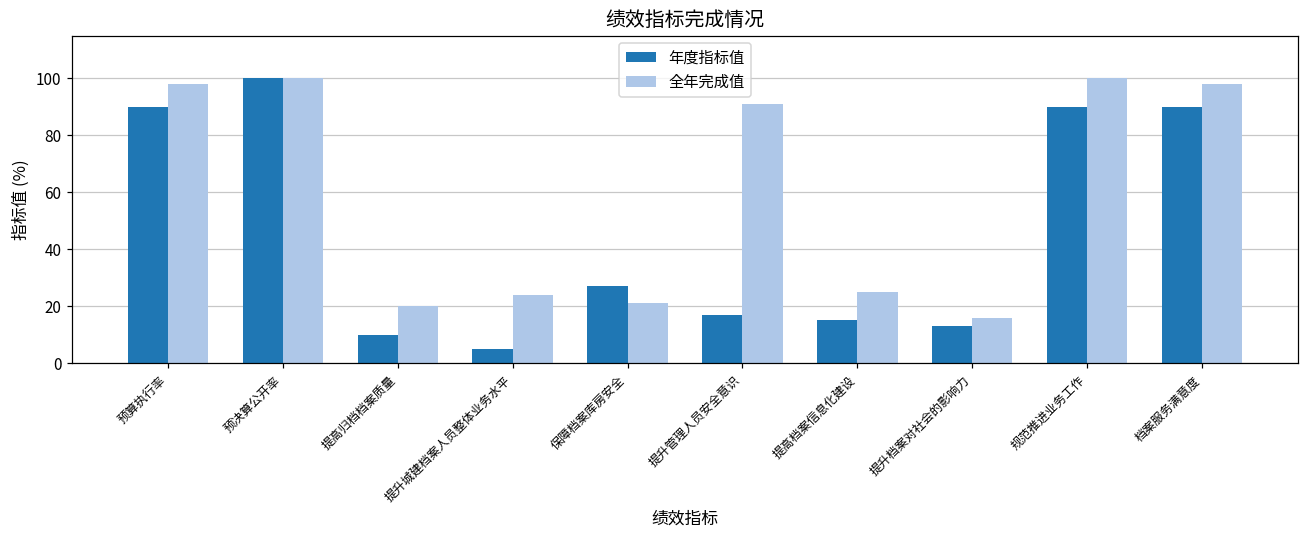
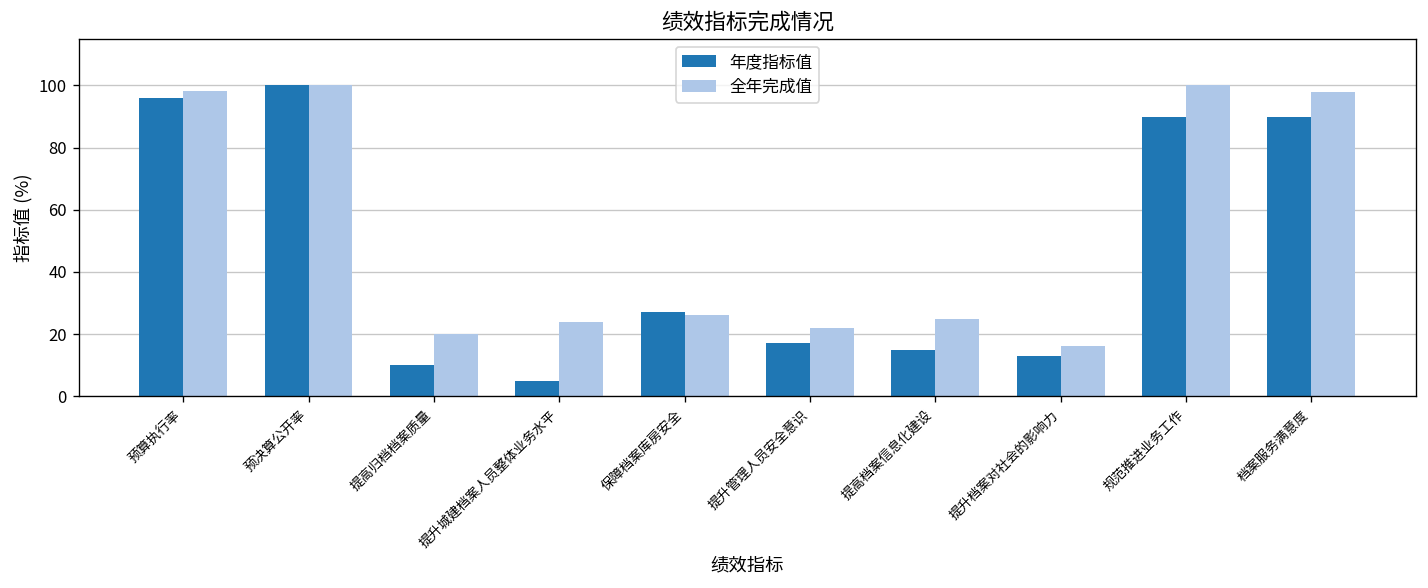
  {
    "年度指标值": {
-     "预算执行率": 90,
+     "预算执行率": 96,
      "预决算公开率": 100,
      "提高归档档案质量": 10,
      "提升城建档案人员整体业务水平": 5,
      "保障档案库房安全": 27,
      "提升管理人员安全意识": 17,
      "提高档案信息化建设": 15,
      "提升档案对社会的影响力": 13,
      "规范推进业务工作": 90,
      "档案服务满意度": 90
    },
    "全年完成值": {
      "预算执行率": 98,
      "预决算公开率": 100,
      "提高归档档案质量": 20,
      "提升城建档案人员整体业务水平": 24,
-     "保障档案库房安全": 21,
-     "提升管理人员安全意识": 91,
+     "保障档案库房安全": 26,
+     "提升管理人员安全意识": 22,
      "提高档案信息化建设": 25,
      "提升档案对社会的影响力": 16,
      "规范推进业务工作": 100,
      "档案服务满意度": 98
    }
  }
